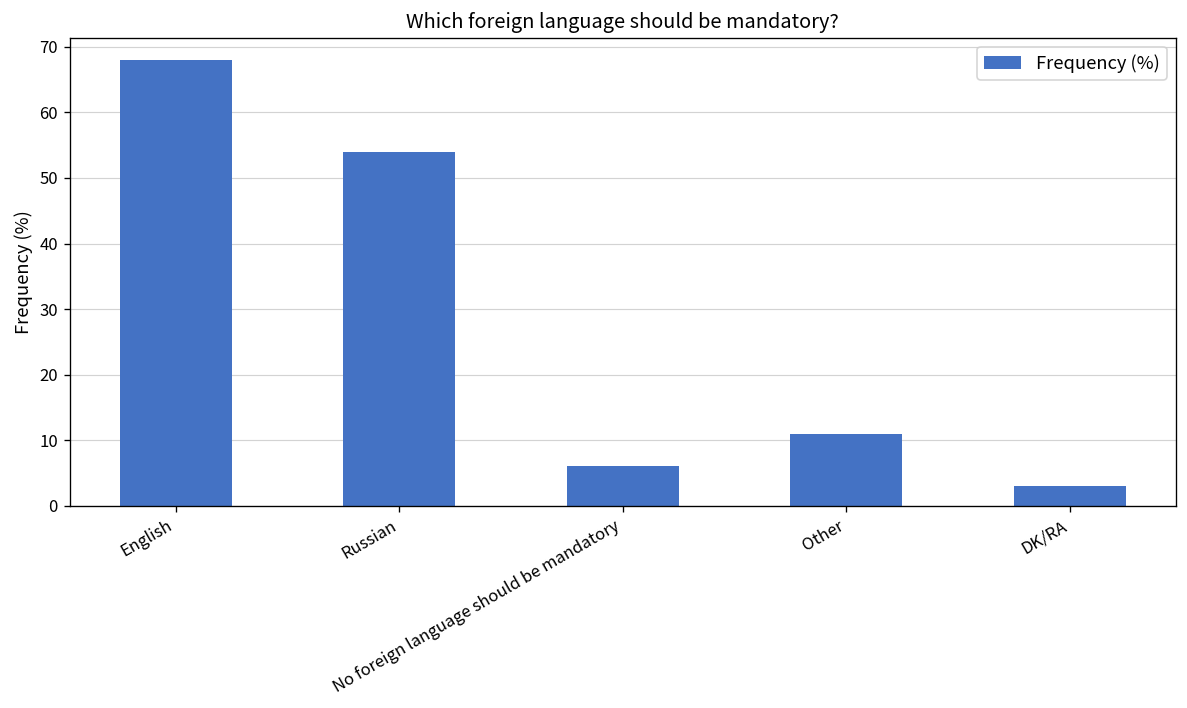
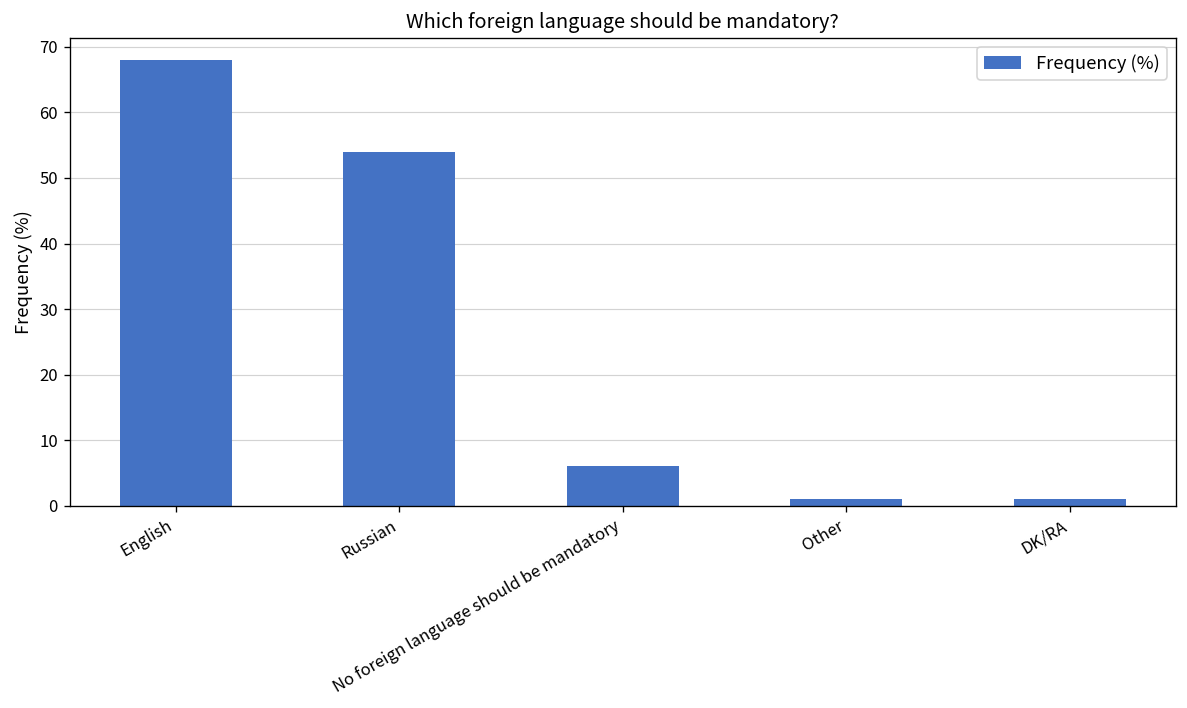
  {
    "English": 68,
    "Russian": 54,
    "No foreign language should be mandatory": 6,
-   "Other": 11,
-   "DK/RA": 3
+   "Other": 1,
+   "DK/RA": 1
  }
